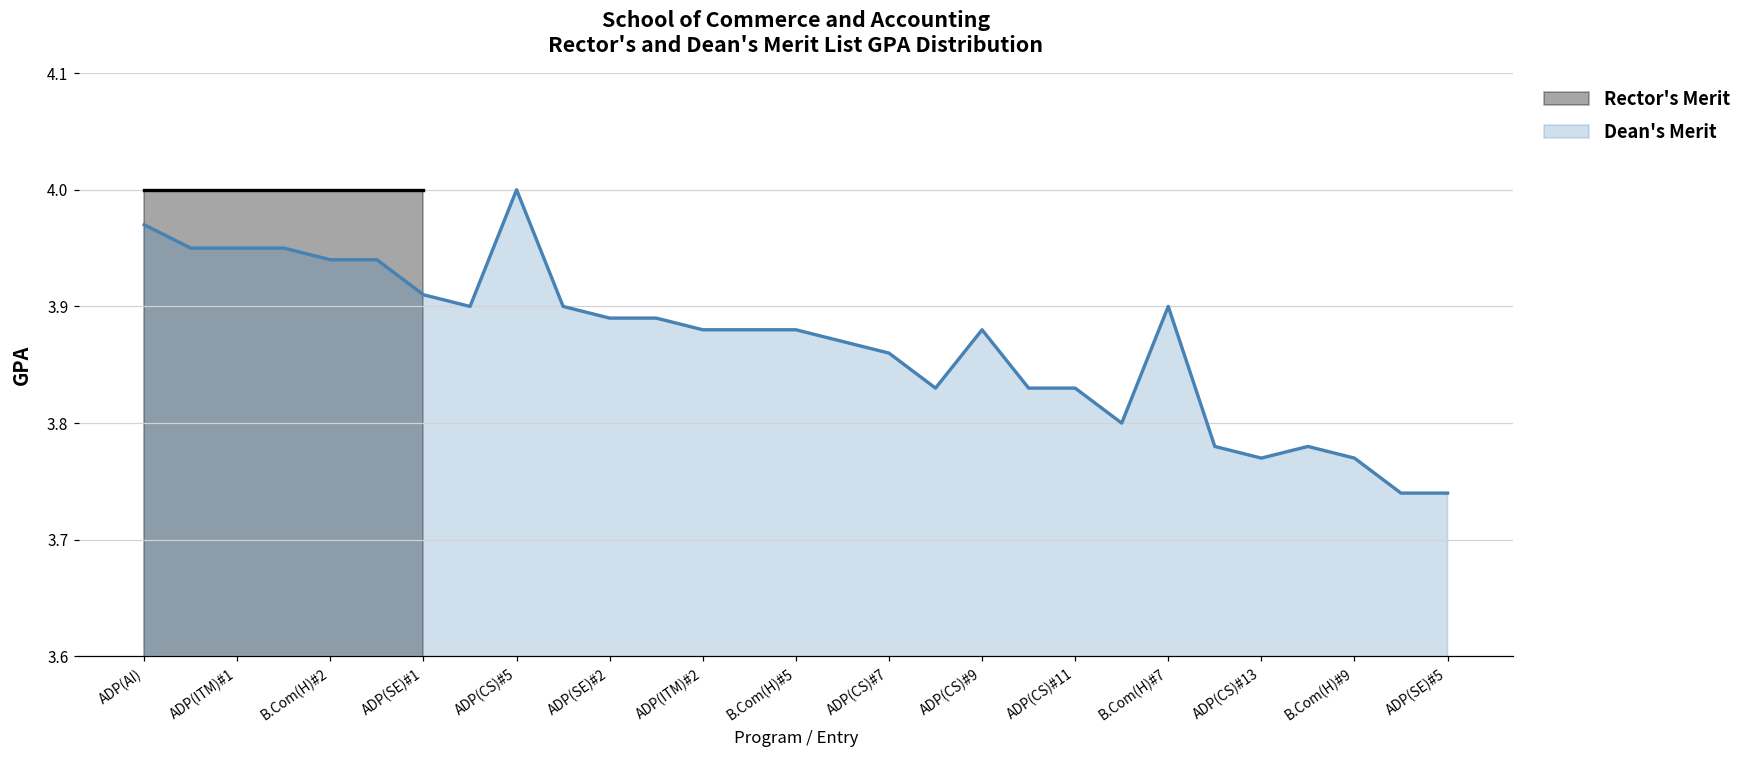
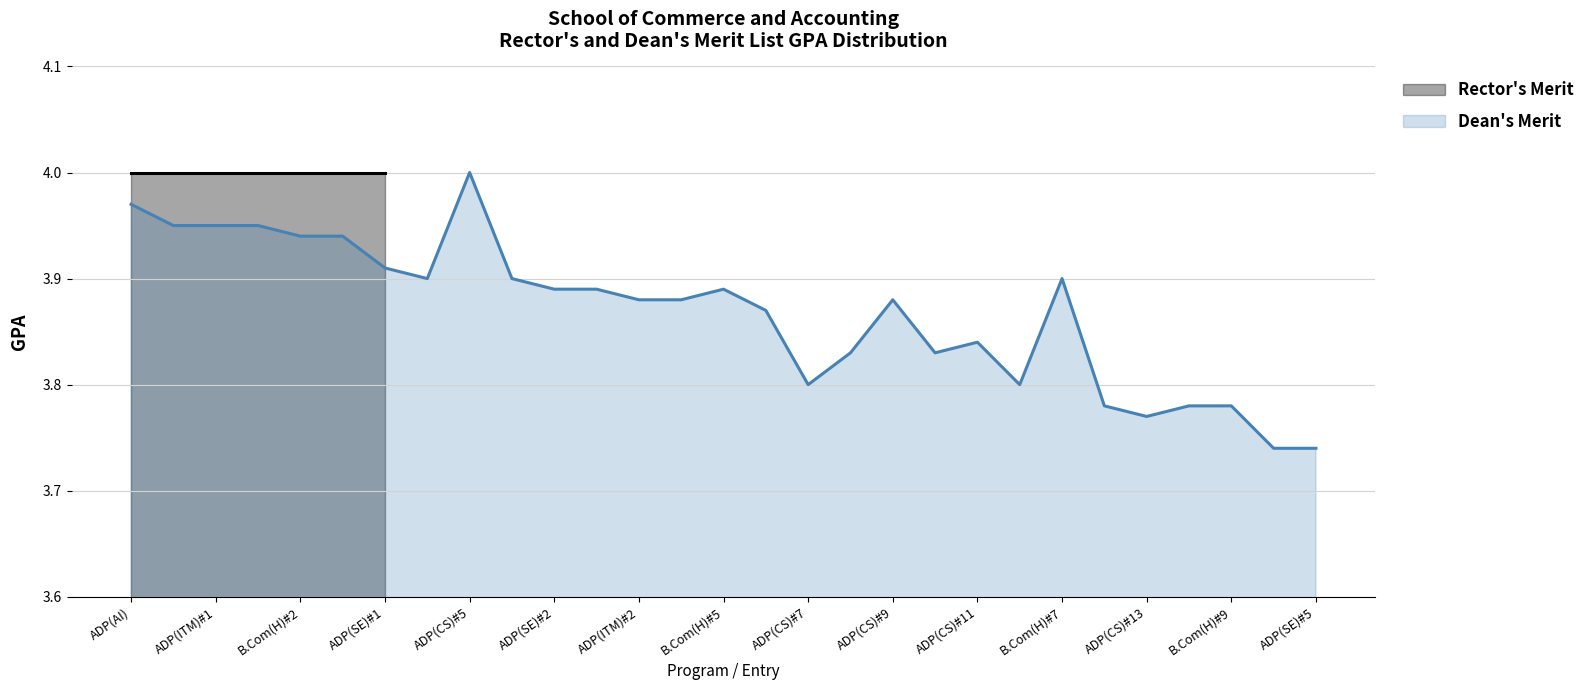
  {
    "Rector's Merit": {
      "ADP(AI)": 4.00,
      "ADP(ITM)#1": 4.00,
      "B.Com(H)#2": 4.00,
      "ADP(SE)#1": 4.00
    },
    "Dean's Merit": {
      "ADP(AI)": 3.97,
      "ADP(ITM)#1": 3.95,
      "B.Com(H)#2": 3.94,
      "ADP(SE)#1": 3.91,
      "ADP(CS)#5": 4.00,
      "ADP(SE)#2": 3.89,
      "ADP(ITM)#2": 3.88,
-     "B.Com(H)#5": 3.88,
-     "ADP(CS)#7": 3.86,
+     "B.Com(H)#5": 3.89,
+     "ADP(CS)#7": 3.80,
      "ADP(CS)#9": 3.88,
-     "ADP(CS)#11": 3.83,
+     "ADP(CS)#11": 3.84,
      "B.Com(H)#7": 3.90,
      "ADP(CS)#13": 3.77,
-     "B.Com(H)#9": 3.77,
+     "B.Com(H)#9": 3.78,
      "ADP(SE)#5": 3.74
    }
  }
